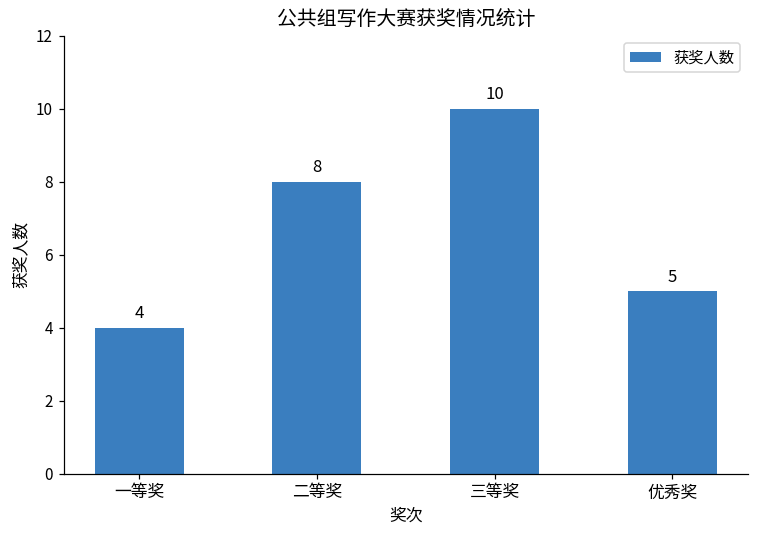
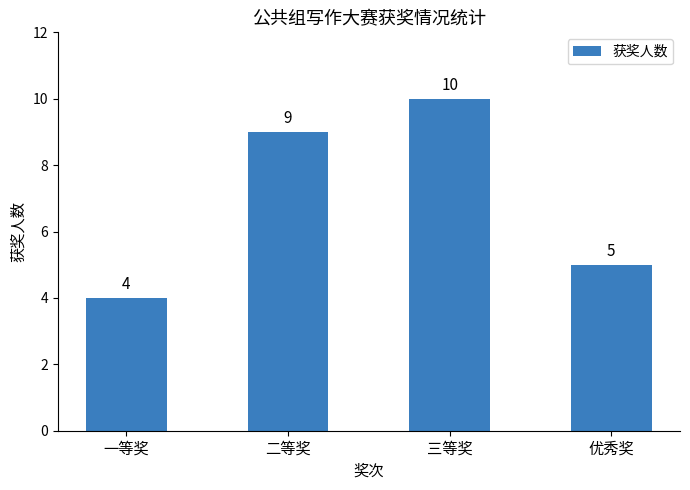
  {
    "一等奖": 4,
-   "二等奖": 8,
+   "二等奖": 9,
    "三等奖": 10,
    "优秀奖": 5
  }
